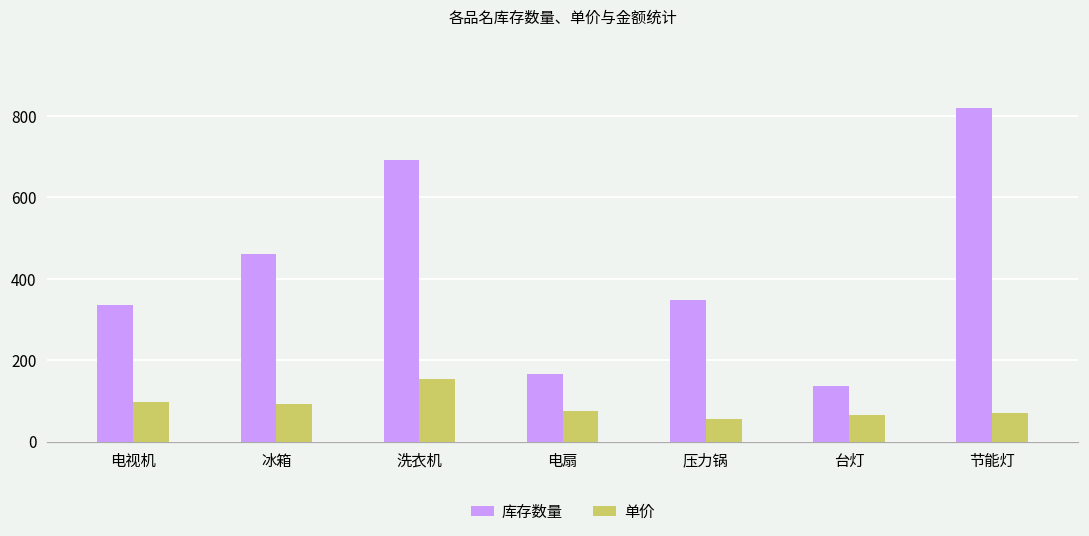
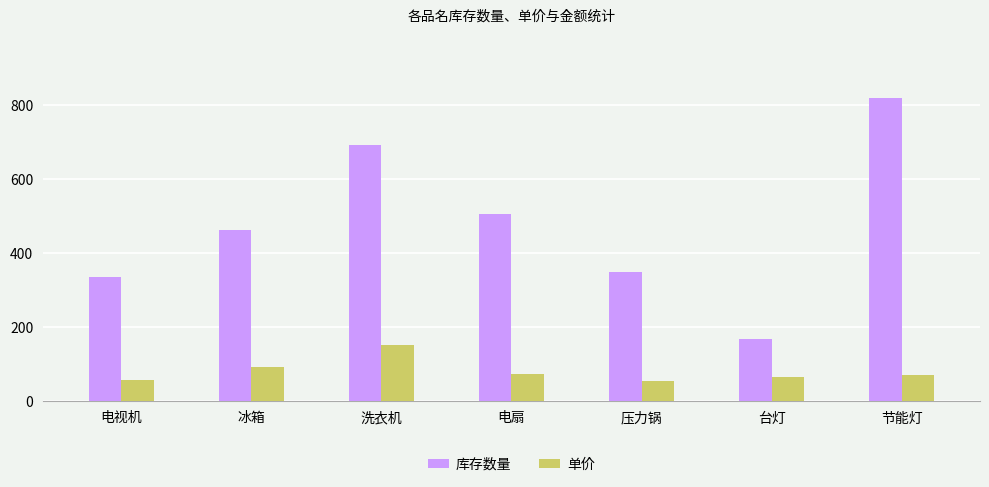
  {
    "库存数量": {
      "电视机": 340,
      "冰箱": 460,
      "洗衣机": 690,
-     "电扇": 170,
+     "电扇": 510,
      "压力锅": 350,
-     "台灯": 140,
+     "台灯": 170,
      "节能灯": 820
    },
    "单价": {
-     "电视机": 100,
+     "电视机": 60,
      "冰箱": 90,
      "洗衣机": 150,
      "电扇": 80,
      "压力锅": 60,
      "台灯": 70,
      "节能灯": 70
    }
  }
